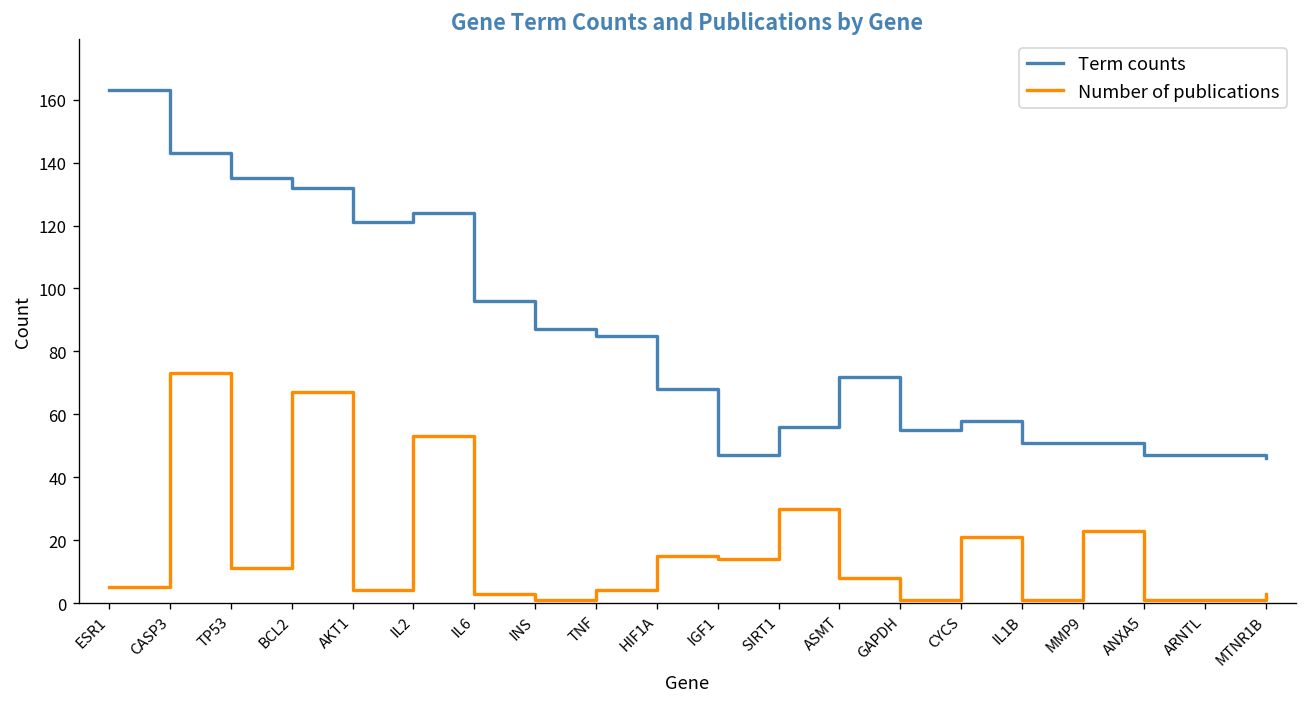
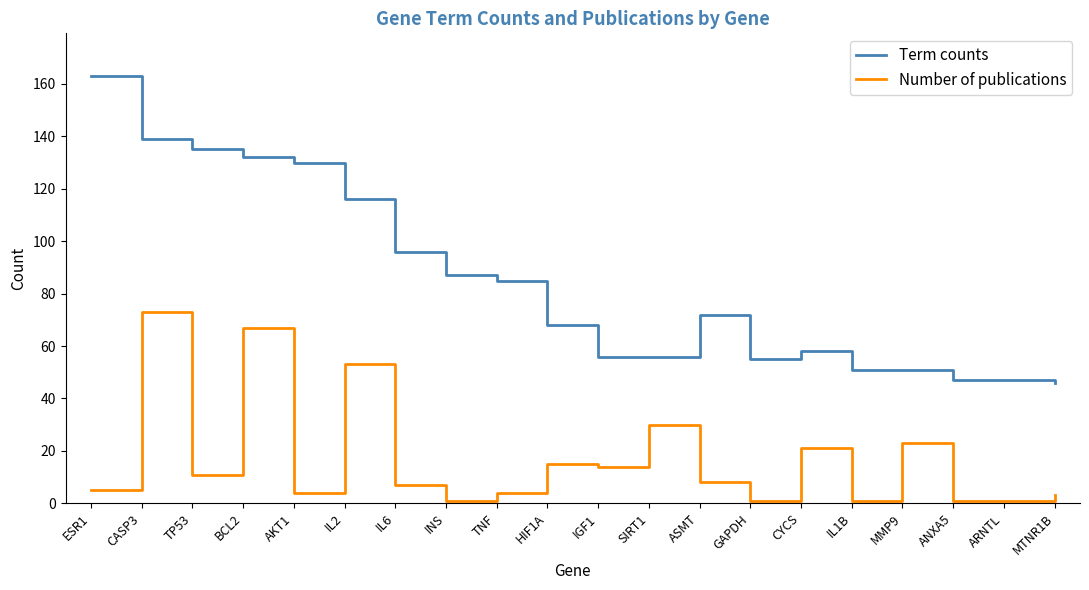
  {
    "Term counts": {
      "ESR1": 163,
-     "CASP3": 143,
+     "CASP3": 139,
      "TP53": 135,
      "BCL2": 132,
-     "AKT1": 121,
-     "IL2": 124,
+     "AKT1": 130,
+     "IL2": 116,
      "IL6": 96,
      "INS": 87,
      "TNF": 85,
      "HIF1A": 68,
-     "IGF1": 47,
+     "IGF1": 56,
      "SIRT1": 56,
      "ASMT": 72,
      "GAPDH": 55,
      "CYCS": 58,
      "IL1B": 51,
      "MMP9": 51,
      "ANXA5": 47,
      "ARNTL": 47,
      "MTNR1B": 46
    },
    "Number of publications": {
      "ESR1": 5,
      "CASP3": 73,
      "TP53": 11,
      "BCL2": 67,
      "AKT1": 4,
      "IL2": 53,
-     "IL6": 3,
+     "IL6": 7,
      "INS": 1,
      "TNF": 4,
      "HIF1A": 15,
      "IGF1": 14,
      "SIRT1": 30,
      "ASMT": 8,
      "GAPDH": 1,
      "CYCS": 21,
      "IL1B": 1,
      "MMP9": 23,
      "ANXA5": 1,
      "ARNTL": 1,
      "MTNR1B": 3
    }
  }
